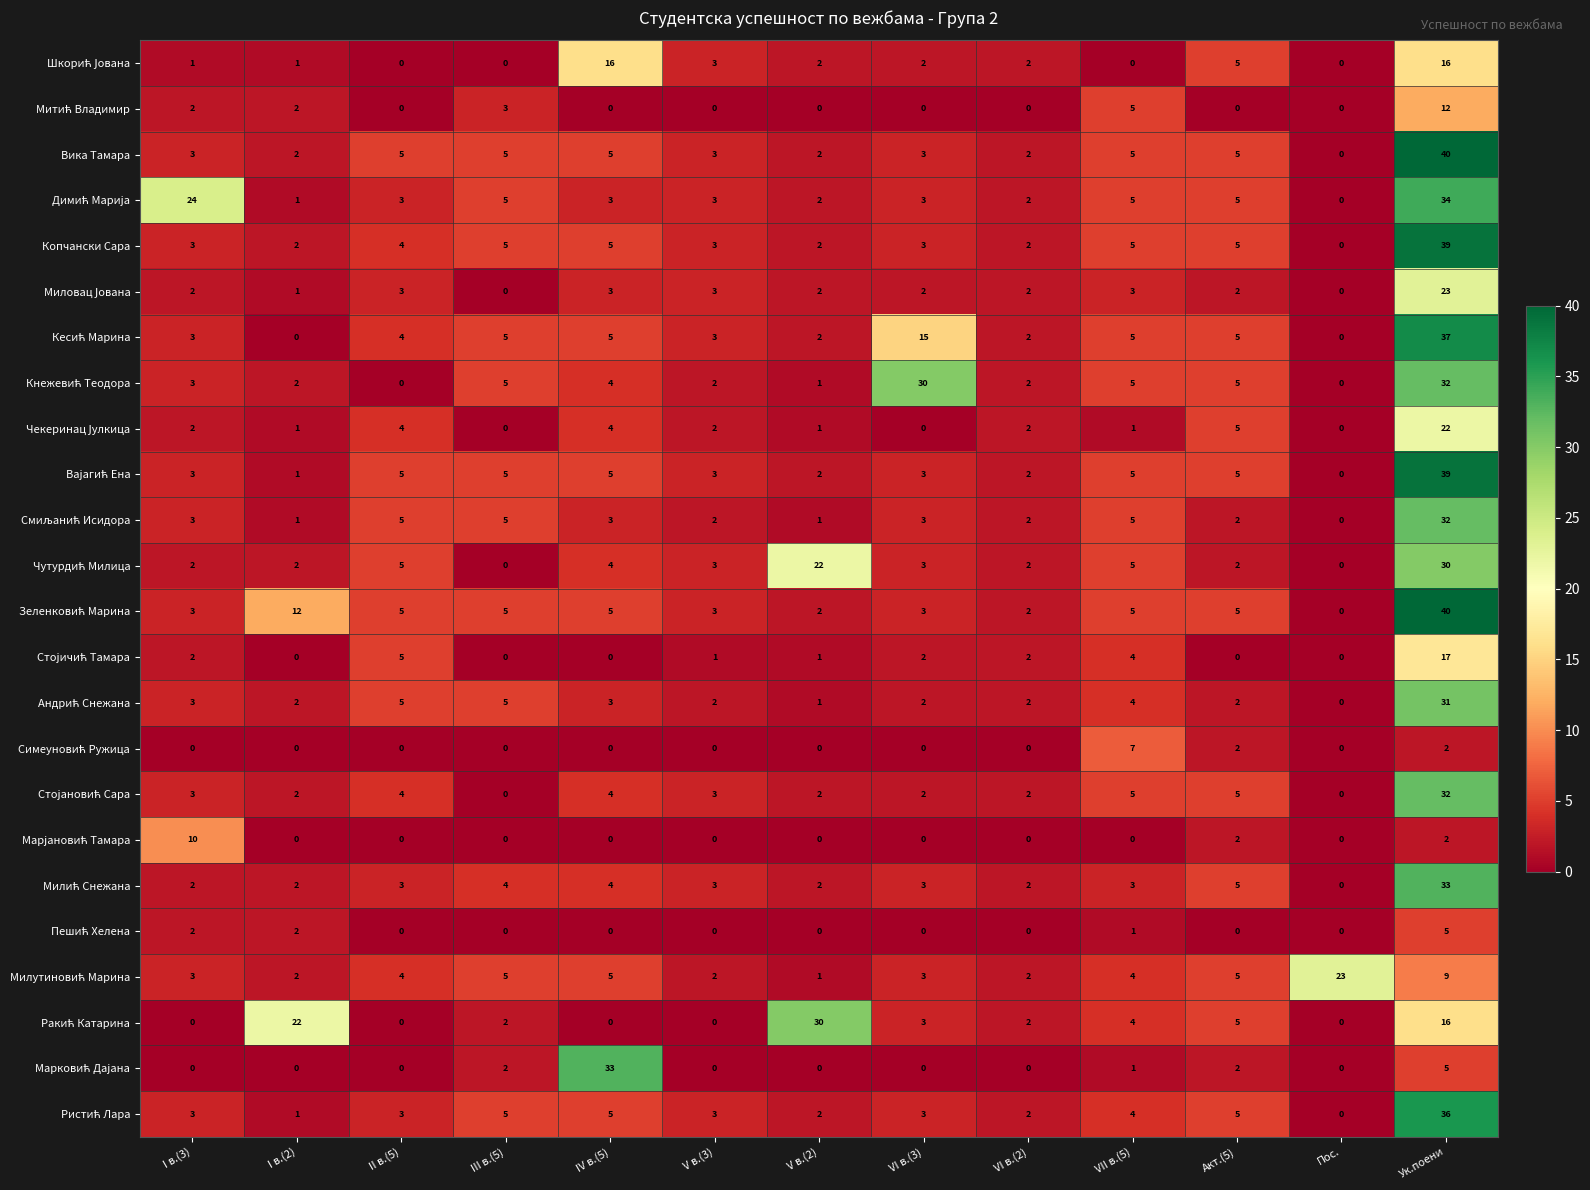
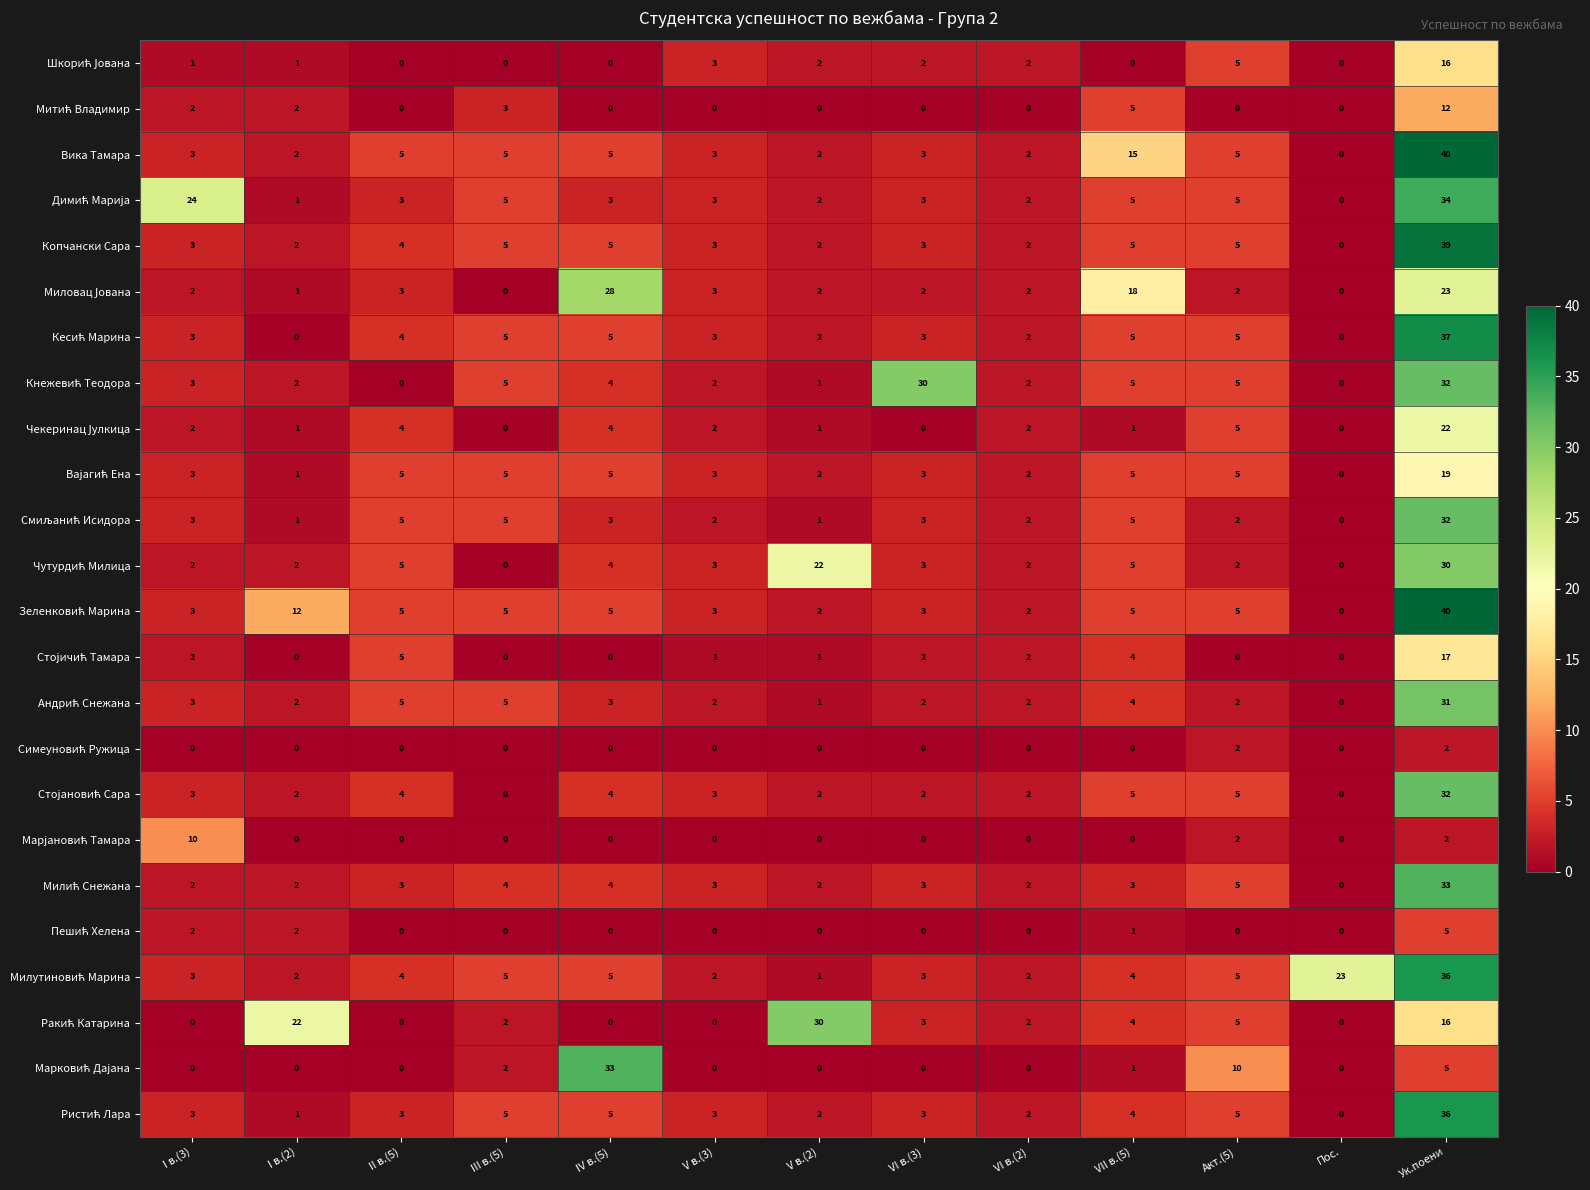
  {
    "Шкорић Јована": {
      "I в.(3)": 1,
      "I в.(2)": 1,
      "II в.(5)": 0,
      "III в.(5)": 0,
-     "IV в.(5)": 16,
+     "IV в.(5)": 0,
      "V в.(3)": 3,
      "V в.(2)": 2,
      "VI в.(3)": 2,
      "VI в.(2)": 2,
      "VII в.(5)": 0,
      "Акт.(5)": 5,
      "Пос.": 0,
      "Ук.поени": 16
    },
    "Вика Тамара": {
      "I в.(3)": 3,
      "I в.(2)": 2,
      "II в.(5)": 5,
      "III в.(5)": 5,
      "IV в.(5)": 5,
      "V в.(3)": 3,
      "V в.(2)": 2,
      "VI в.(3)": 3,
      "VI в.(2)": 2,
-     "VII в.(5)": 5,
+     "VII в.(5)": 15,
      "Акт.(5)": 5,
      "Пос.": 0,
      "Ук.поени": 40
    },
    "Миловац Јована": {
      "I в.(3)": 2,
      "I в.(2)": 1,
      "II в.(5)": 3,
      "III в.(5)": 0,
-     "IV в.(5)": 3,
+     "IV в.(5)": 28,
      "V в.(3)": 3,
      "V в.(2)": 2,
      "VI в.(3)": 2,
      "VI в.(2)": 2,
-     "VII в.(5)": 3,
+     "VII в.(5)": 18,
      "Акт.(5)": 2,
      "Пос.": 0,
      "Ук.поени": 23
    },
    "Кесић Марина": {
      "I в.(3)": 3,
      "I в.(2)": 0,
      "II в.(5)": 4,
      "III в.(5)": 5,
      "IV в.(5)": 5,
      "V в.(3)": 3,
      "V в.(2)": 2,
-     "VI в.(3)": 15,
+     "VI в.(3)": 3,
      "VI в.(2)": 2,
      "VII в.(5)": 5,
      "Акт.(5)": 5,
      "Пос.": 0,
      "Ук.поени": 37
    },
    "Вајагић Ена": {
      "I в.(3)": 3,
      "I в.(2)": 1,
      "II в.(5)": 5,
      "III в.(5)": 5,
      "IV в.(5)": 5,
      "V в.(3)": 3,
      "V в.(2)": 2,
      "VI в.(3)": 3,
      "VI в.(2)": 2,
      "VII в.(5)": 5,
      "Акт.(5)": 5,
      "Пос.": 0,
-     "Ук.поени": 39
+     "Ук.поени": 19
    },
    "Симеуновић Ружица": {
      "I в.(3)": 0,
      "I в.(2)": 0,
      "II в.(5)": 0,
      "III в.(5)": 0,
      "IV в.(5)": 0,
      "V в.(3)": 0,
      "V в.(2)": 0,
      "VI в.(3)": 0,
      "VI в.(2)": 0,
-     "VII в.(5)": 7,
+     "VII в.(5)": 0,
      "Акт.(5)": 2,
      "Пос.": 0,
      "Ук.поени": 2
    },
    "Милутиновић Марина": {
      "I в.(3)": 3,
      "I в.(2)": 2,
      "II в.(5)": 4,
      "III в.(5)": 5,
      "IV в.(5)": 5,
      "V в.(3)": 2,
      "V в.(2)": 1,
      "VI в.(3)": 3,
      "VI в.(2)": 2,
      "VII в.(5)": 4,
      "Акт.(5)": 5,
      "Пос.": 23,
-     "Ук.поени": 9
+     "Ук.поени": 36
    },
    "Марковић Дајана": {
      "I в.(3)": 0,
      "I в.(2)": 0,
      "II в.(5)": 0,
      "III в.(5)": 2,
      "IV в.(5)": 33,
      "V в.(3)": 0,
      "V в.(2)": 0,
      "VI в.(3)": 0,
      "VI в.(2)": 0,
      "VII в.(5)": 1,
-     "Акт.(5)": 2,
+     "Акт.(5)": 10,
      "Пос.": 0,
      "Ук.поени": 5
    }
  }
